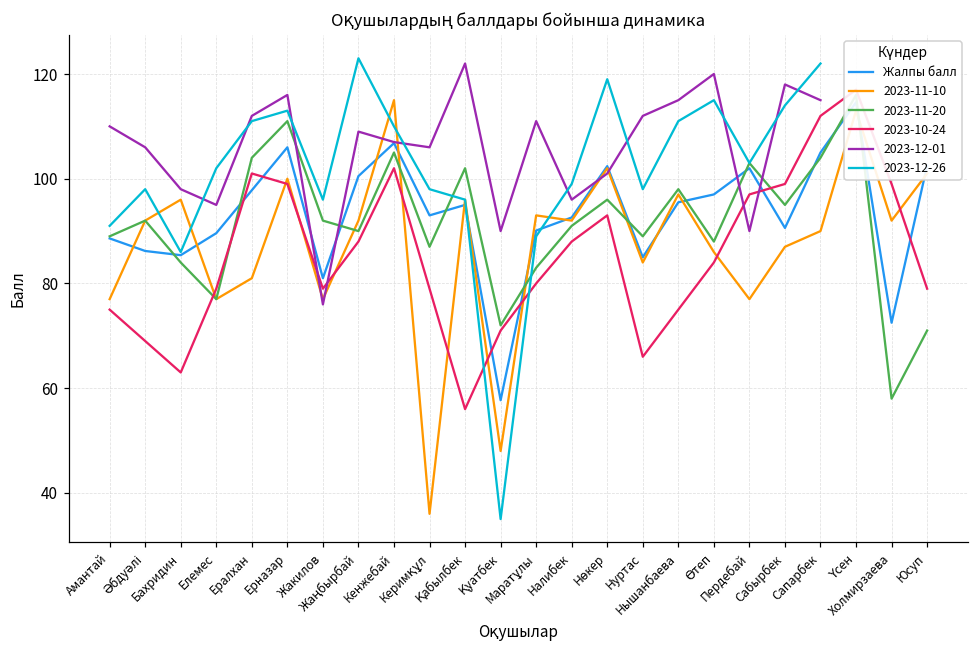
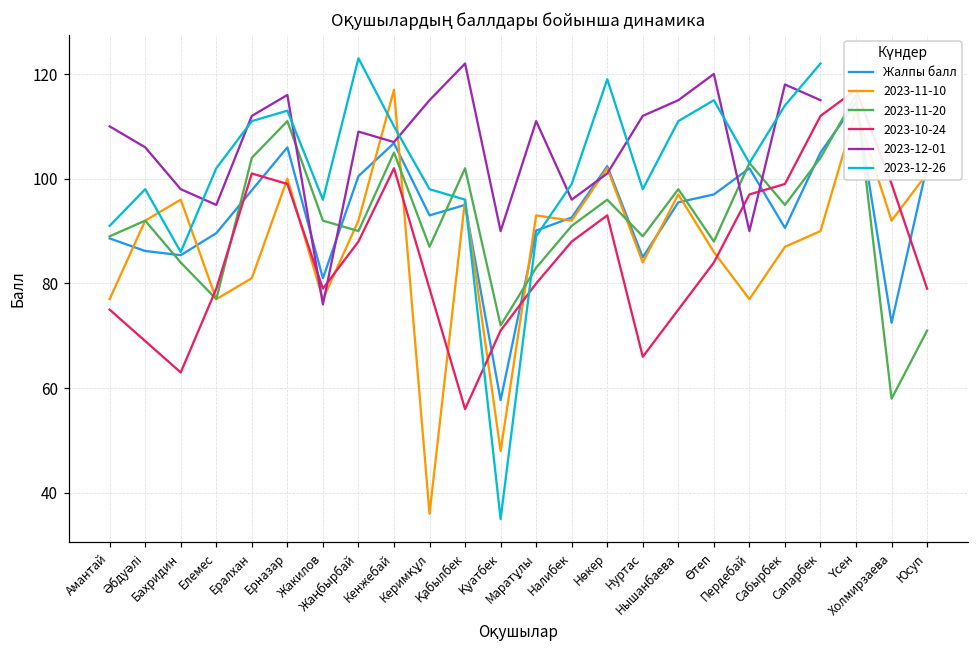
  {
    "2023-11-10": {
      "Амантай": 77,
      "Бахридин": 96,
      "Ералхан": 81,
      "Ерназар": 100,
      "Жакилов": 77,
      "Жаңбырбай": 92,
-     "Кенжебай": 115,
+     "Кенжебай": 117,
      "Керимқұл": 36,
      "Қуатбек": 48,
      "Маратұлы": 93,
      "Налибек": 92,
      "Нуртас": 84,
      "Нышанбаева": 97,
      "Өтеп": 86,
      "Пердебай": 77,
      "Сабырбек": 87,
      "Сапарбек": 90,
      "Холмирзаева": 92,
      "Юсуп": 101
    },
    "2023-11-20": {
      "Бахридин": 84,
      "Ералхан": 104,
      "Ерназар": 111,
      "Жакилов": 92,
      "Жаңбырбай": 90,
      "Кенжебай": 105,
      "Керимқұл": 87,
      "Қабылбек": 102,
      "Қуатбек": 72,
      "Маратұлы": 83,
      "Налибек": 91,
      "Нөкер": 96,
      "Нуртас": 89,
      "Нышанбаева": 98,
      "Өтеп": 88,
      "Сабырбек": 95,
      "Сапарбек": 104,
      "Холмирзаева": 58,
      "Юсуп": 71
    },
    "2023-10-24": {
      "Амантай": 75,
      "Әбдуәлі": 69,
      "Бахридин": 63,
      "Елемес": 79,
      "Ералхан": 101,
      "Ерназар": 99,
      "Жакилов": 79,
      "Жаңбырбай": 88,
      "Кенжебай": 102,
      "Керимқұл": 79,
      "Қабылбек": 56,
      "Қуатбек": 71,
      "Маратұлы": 80,
      "Налибек": 88,
      "Нөкер": 93,
      "Нуртас": 66,
      "Нышанбаева": 75,
      "Өтеп": 84,
      "Пердебай": 97,
      "Сабырбек": 99,
      "Сапарбек": 112,
      "Холмирзаева": 99,
      "Юсуп": 79
    },
    "2023-12-01": {
      "Амантай": 110,
      "Әбдуәлі": 106,
      "Бахридин": 98,
      "Елемес": 95,
      "Ералхан": 112,
      "Ерназар": 116,
      "Жакилов": 76,
      "Жаңбырбай": 109,
-     "Керимқұл": 106,
+     "Керимқұл": 115,
      "Қабылбек": 122,
      "Қуатбек": 90,
      "Маратұлы": 111,
      "Налибек": 96,
      "Нөкер": 101,
      "Нуртас": 112,
      "Нышанбаева": 115,
      "Өтеп": 120,
      "Пердебай": 90,
      "Сабырбек": 118,
      "Сапарбек": 115
    }
  }
